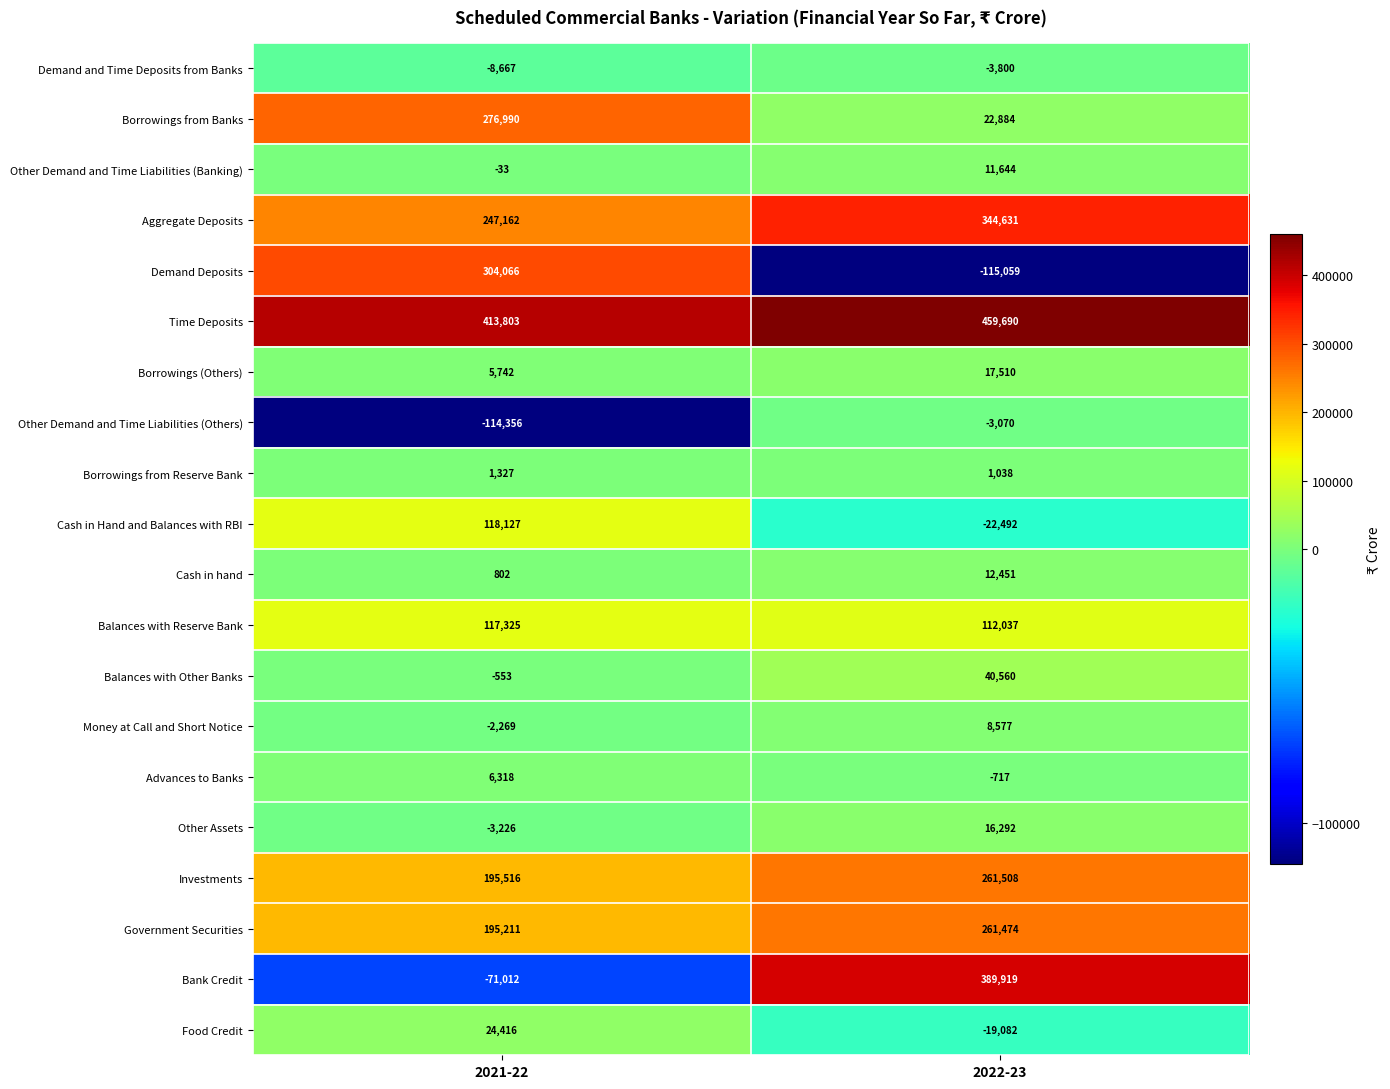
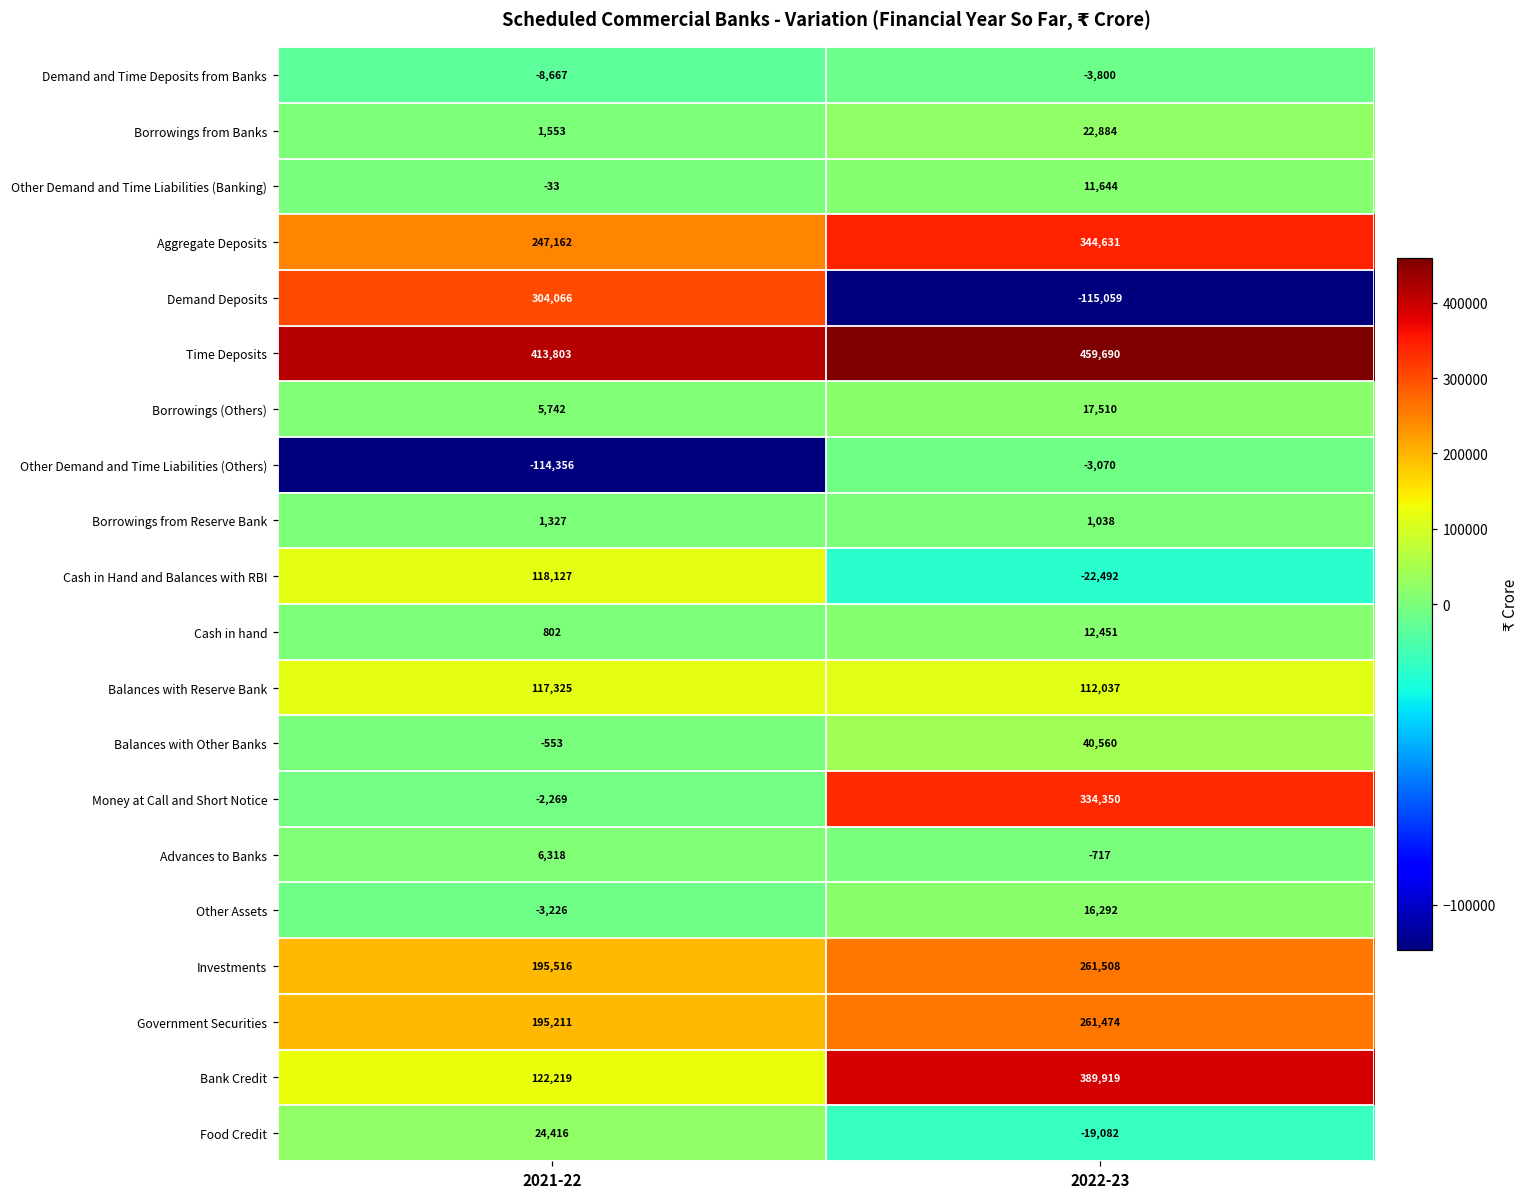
  {
    "Demand and Time Deposits from Banks": {
      "2021-22": "-8,667",
      "2022-23": "-3,800"
    },
    "Borrowings from Banks": {
-     "2021-22": "276,990",
+     "2021-22": "1,553",
      "2022-23": "22,884"
    },
    "Other Demand and Time Liabilities (Banking)": {
      "2021-22": "-33",
      "2022-23": "11,644"
    },
    "Aggregate Deposits": {
      "2021-22": "247,162",
      "2022-23": "344,631"
    },
    "Demand Deposits": {
      "2021-22": "304,066",
      "2022-23": "-115,059"
    },
    "Time Deposits": {
      "2021-22": "413,803",
      "2022-23": "459,690"
    },
    "Borrowings (Others)": {
      "2021-22": "5,742",
      "2022-23": "17,510"
    },
    "Other Demand and Time Liabilities (Others)": {
      "2021-22": "-114,356",
      "2022-23": "-3,070"
    },
    "Borrowings from Reserve Bank": {
      "2021-22": "1,327",
      "2022-23": "1,038"
    },
    "Cash in Hand and Balances with RBI": {
      "2021-22": "118,127",
      "2022-23": "-22,492"
    },
    "Cash in hand": {
      "2021-22": "802",
      "2022-23": "12,451"
    },
    "Balances with Reserve Bank": {
      "2021-22": "117,325",
      "2022-23": "112,037"
    },
    "Balances with Other Banks": {
      "2021-22": "-553",
      "2022-23": "40,560"
    },
    "Money at Call and Short Notice": {
      "2021-22": "-2,269",
-     "2022-23": "8,577"
+     "2022-23": "334,350"
    },
    "Advances to Banks": {
      "2021-22": "6,318",
      "2022-23": "-717"
    },
    "Other Assets": {
      "2021-22": "-3,226",
      "2022-23": "16,292"
    },
    "Investments": {
      "2021-22": "195,516",
      "2022-23": "261,508"
    },
    "Government Securities": {
      "2021-22": "195,211",
      "2022-23": "261,474"
    },
    "Bank Credit": {
-     "2021-22": "-71,012",
+     "2021-22": "122,219",
      "2022-23": "389,919"
    },
    "Food Credit": {
      "2021-22": "24,416",
      "2022-23": "-19,082"
    }
  }
